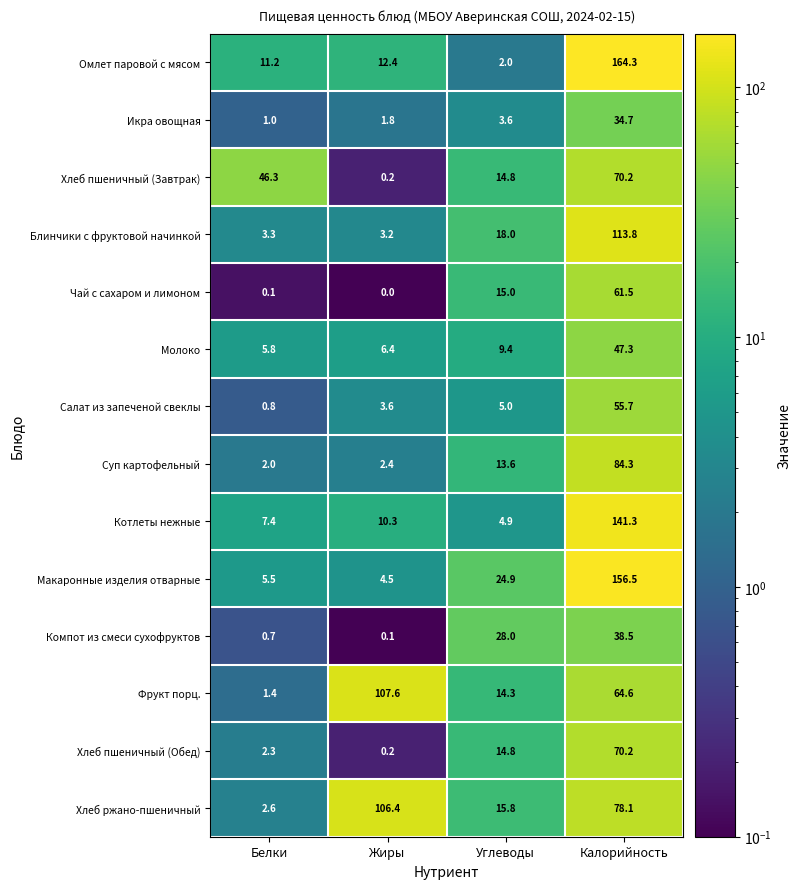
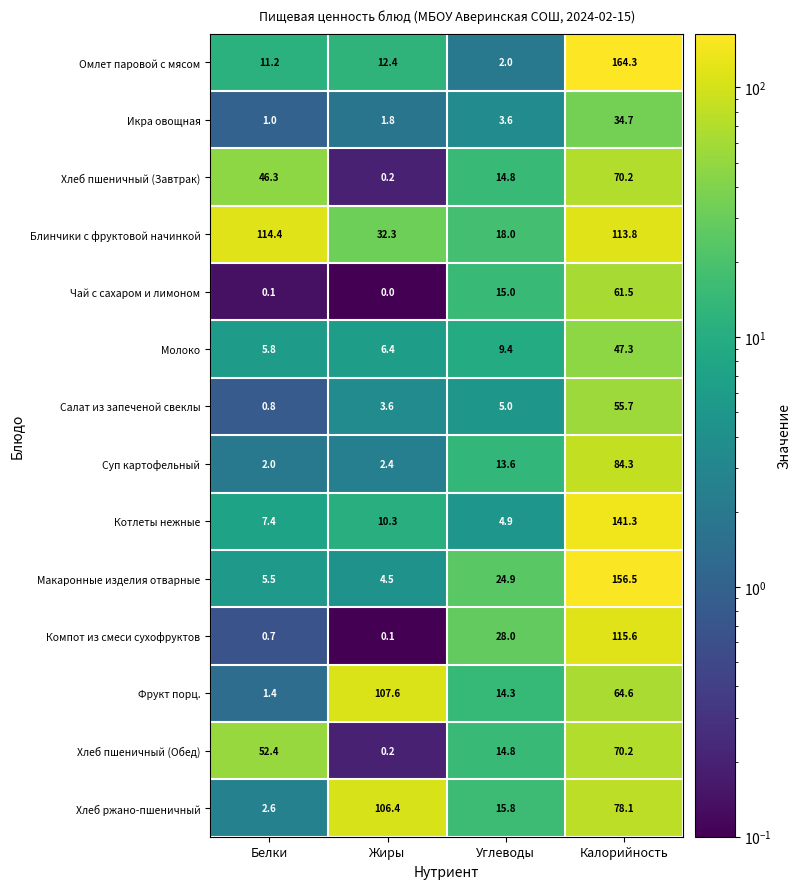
  {
    "Омлет паровой с мясом": {
      "Белки": 11.2,
      "Жиры": 12.4,
      "Углеводы": 2.0,
      "Калорийность": 164.3
    },
    "Икра овощная": {
      "Белки": 1.0,
      "Жиры": 1.8,
      "Углеводы": 3.6,
      "Калорийность": 34.7
    },
    "Хлеб пшеничный (Завтрак)": {
      "Белки": 46.3,
      "Жиры": 0.2,
      "Углеводы": 14.8,
      "Калорийность": 70.2
    },
    "Блинчики с фруктовой начинкой": {
-     "Белки": 3.3,
-     "Жиры": 3.2,
+     "Белки": 114.4,
+     "Жиры": 32.3,
      "Углеводы": 18.0,
      "Калорийность": 113.8
    },
    "Чай с сахаром и лимоном": {
      "Белки": 0.1,
      "Жиры": 0.0,
      "Углеводы": 15.0,
      "Калорийность": 61.5
    },
    "Молоко": {
      "Белки": 5.8,
      "Жиры": 6.4,
      "Углеводы": 9.4,
      "Калорийность": 47.3
    },
    "Салат из запеченой свеклы": {
      "Белки": 0.8,
      "Жиры": 3.6,
      "Углеводы": 5.0,
      "Калорийность": 55.7
    },
    "Суп картофельный": {
      "Белки": 2.0,
      "Жиры": 2.4,
      "Углеводы": 13.6,
      "Калорийность": 84.3
    },
    "Котлеты нежные": {
      "Белки": 7.4,
      "Жиры": 10.3,
      "Углеводы": 4.9,
      "Калорийность": 141.3
    },
    "Макаронные изделия отварные": {
      "Белки": 5.5,
      "Жиры": 4.5,
      "Углеводы": 24.9,
      "Калорийность": 156.5
    },
    "Компот из смеси сухофруктов": {
      "Белки": 0.7,
      "Жиры": 0.1,
      "Углеводы": 28.0,
-     "Калорийность": 38.5
+     "Калорийность": 115.6
    },
    "Фрукт порц.": {
      "Белки": 1.4,
      "Жиры": 107.6,
      "Углеводы": 14.3,
      "Калорийность": 64.6
    },
    "Хлеб пшеничный (Обед)": {
-     "Белки": 2.3,
+     "Белки": 52.4,
      "Жиры": 0.2,
      "Углеводы": 14.8,
      "Калорийность": 70.2
    },
    "Хлеб ржано-пшеничный": {
      "Белки": 2.6,
      "Жиры": 106.4,
      "Углеводы": 15.8,
      "Калорийность": 78.1
    }
  }
